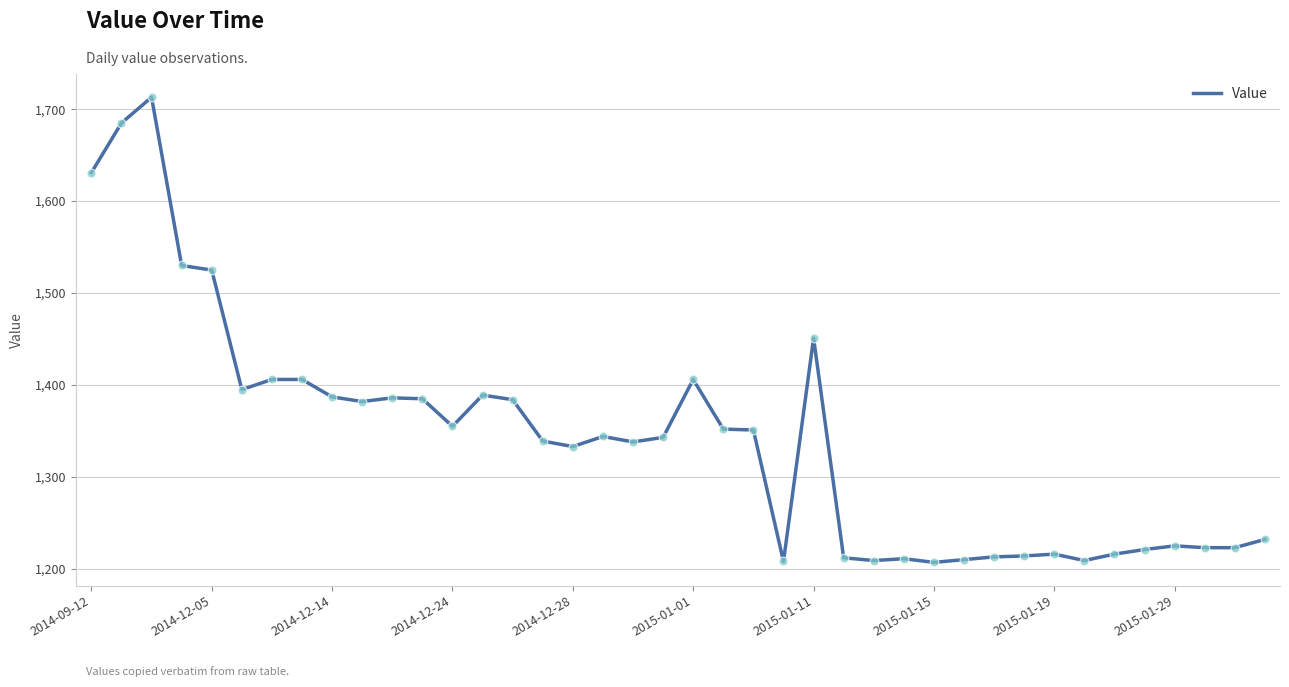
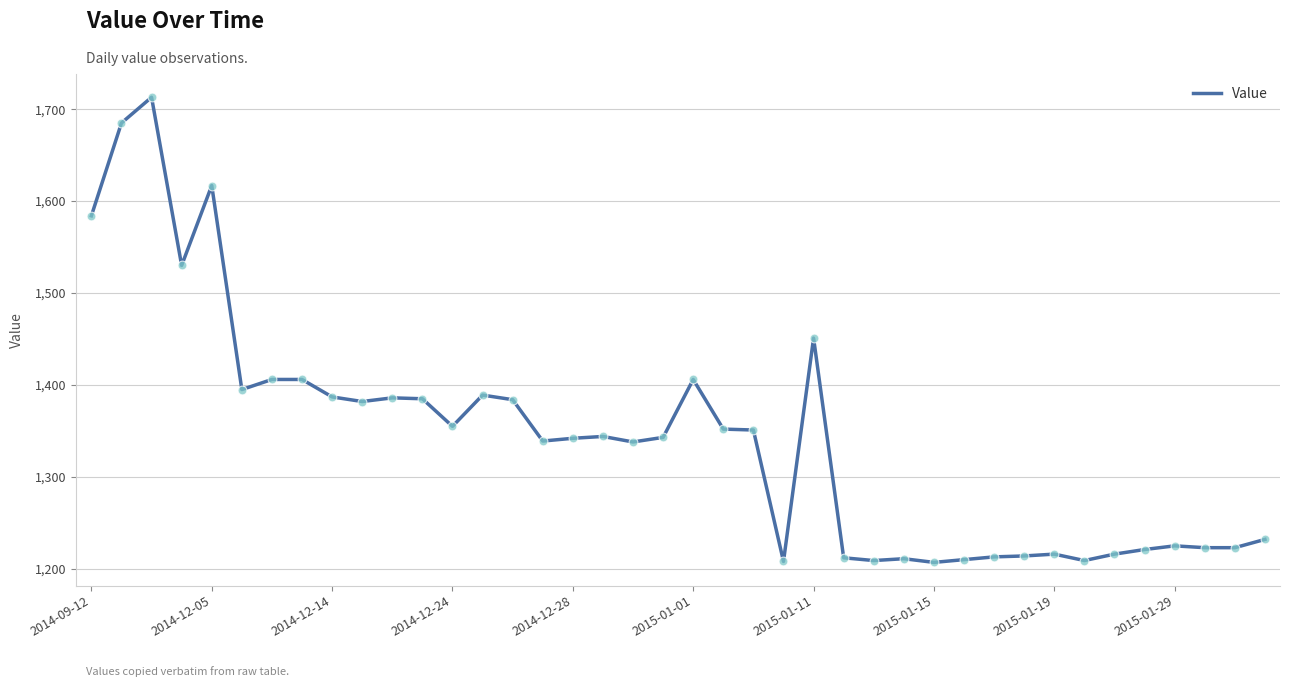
  {
-   "2014-09-12": "1,630",
-   "2014-12-05": "1,530",
+   "2014-09-12": "1,580",
+   "2014-12-05": "1,620",
    "2014-12-14": "1,390",
    "2014-12-24": "1,360",
-   "2014-12-28": "1,330",
+   "2014-12-28": "1,340",
    "2015-01-01": "1,410",
    "2015-01-11": "1,450",
    "2015-01-15": "1,210",
    "2015-01-19": "1,220",
    "2015-01-29": "1,230"
  }
